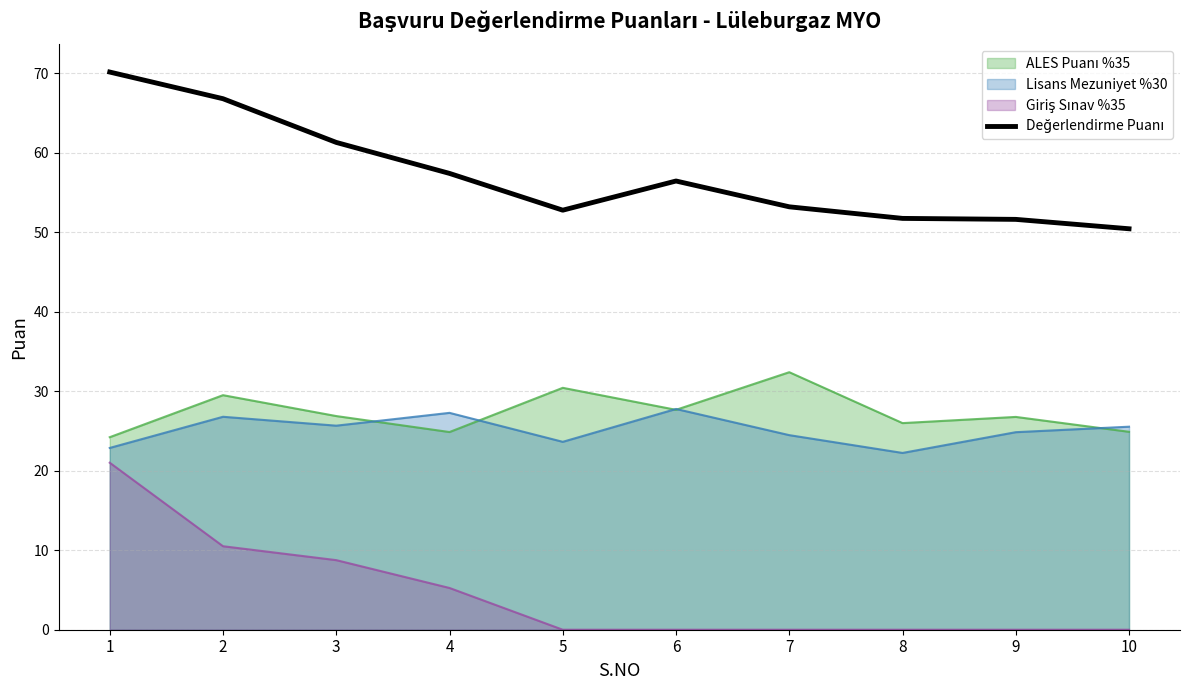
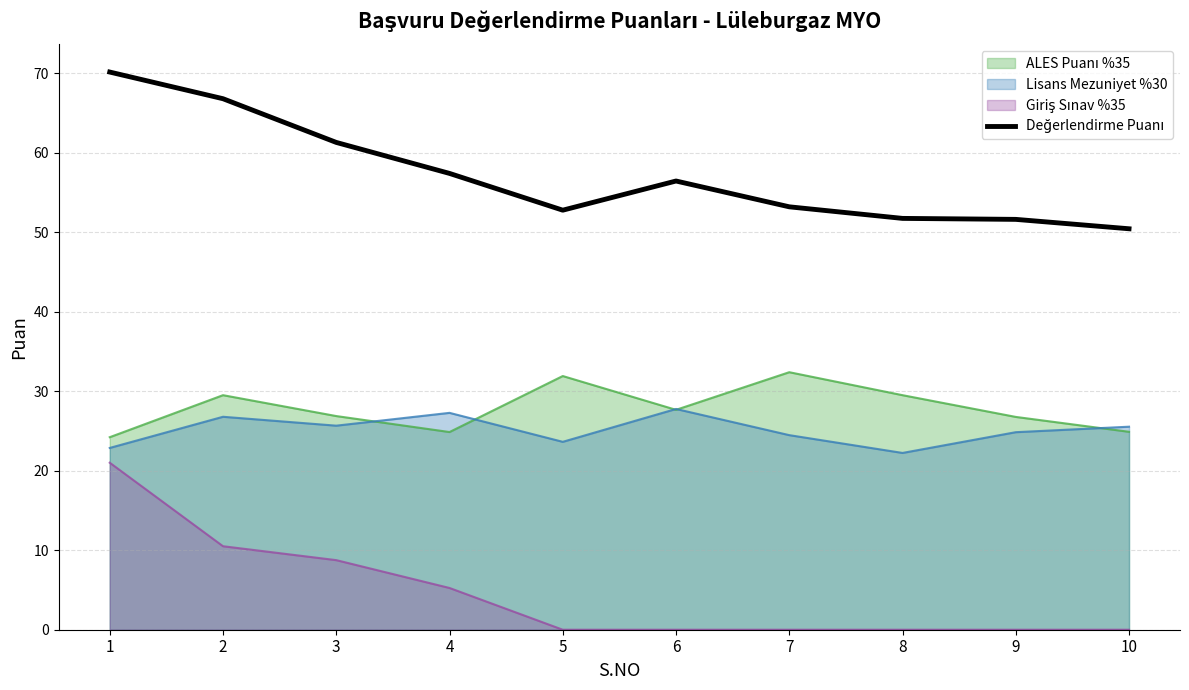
  {
    "ALES Puanı %35": {
      "1": 24,
      "2": 29,
      "3": 27,
      "4": 25,
-     "5": 30,
+     "5": 32,
      "7": 32,
-     "8": 26,
+     "8": 29,
      "9": 27,
      "10": 25
    },
    "Değerlendirme Puanı": {
      "1": 70,
      "2": 67,
      "3": 61,
      "4": 57,
      "5": 53,
      "6": 56,
      "7": 53,
      "8": 52,
      "9": 52,
      "10": 50
    }
  }
